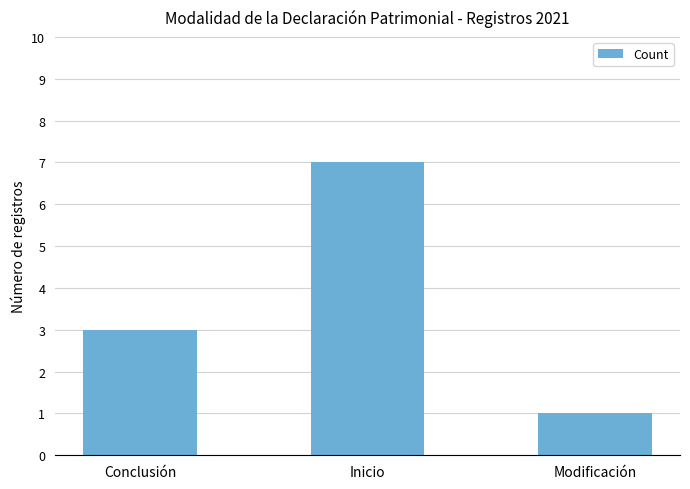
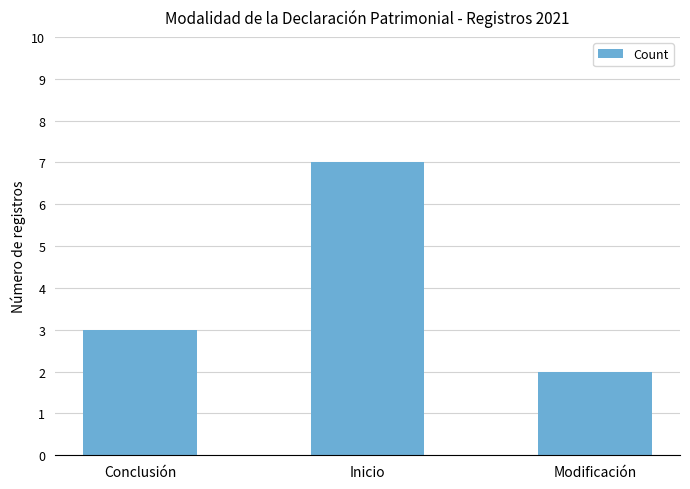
  {
    "Conclusión": 3,
    "Inicio": 7,
-   "Modificación": 1
+   "Modificación": 2
  }
